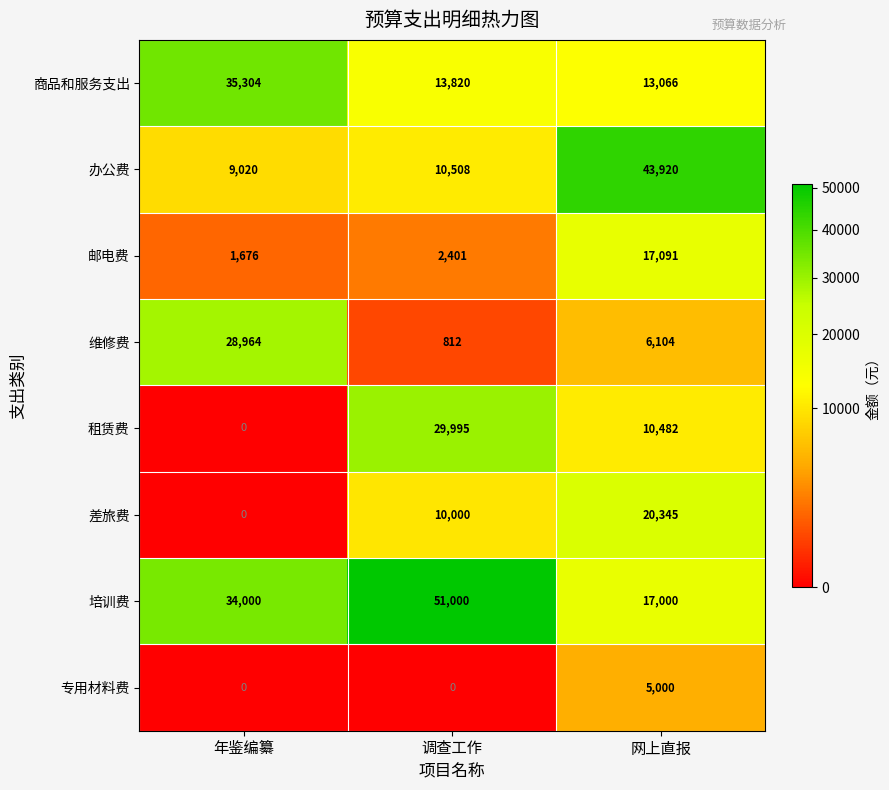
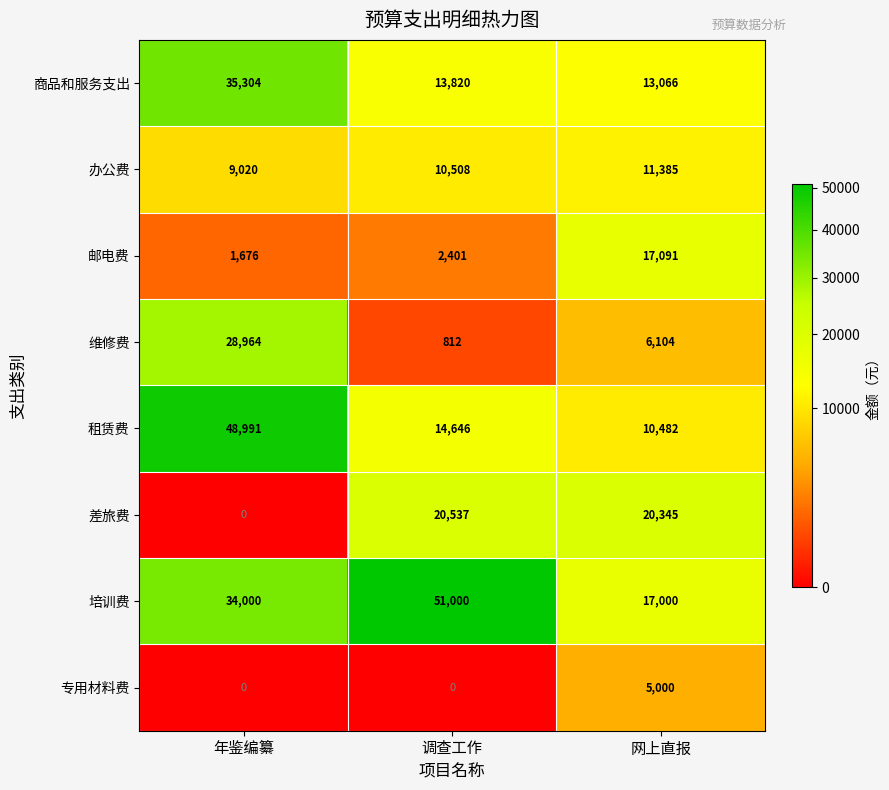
  {
    "商品和服务支出": {
      "年鉴编纂": "35,304",
      "调查工作": "13,820",
      "网上直报": "13,066"
    },
    "办公费": {
      "年鉴编纂": "9,020",
      "调查工作": "10,508",
-     "网上直报": "43,920"
+     "网上直报": "11,385"
    },
    "邮电费": {
      "年鉴编纂": "1,676",
      "调查工作": "2,401",
      "网上直报": "17,091"
    },
    "维修费": {
      "年鉴编纂": "28,964",
      "调查工作": "812",
      "网上直报": "6,104"
    },
    "租赁费": {
-     "年鉴编纂": "0",
-     "调查工作": "29,995",
+     "年鉴编纂": "48,991",
+     "调查工作": "14,646",
      "网上直报": "10,482"
    },
    "差旅费": {
      "年鉴编纂": "0",
-     "调查工作": "10,000",
+     "调查工作": "20,537",
      "网上直报": "20,345"
    },
    "培训费": {
      "年鉴编纂": "34,000",
      "调查工作": "51,000",
      "网上直报": "17,000"
    },
    "专用材料费": {
      "年鉴编纂": "0",
      "调查工作": "0",
      "网上直报": "5,000"
    }
  }
